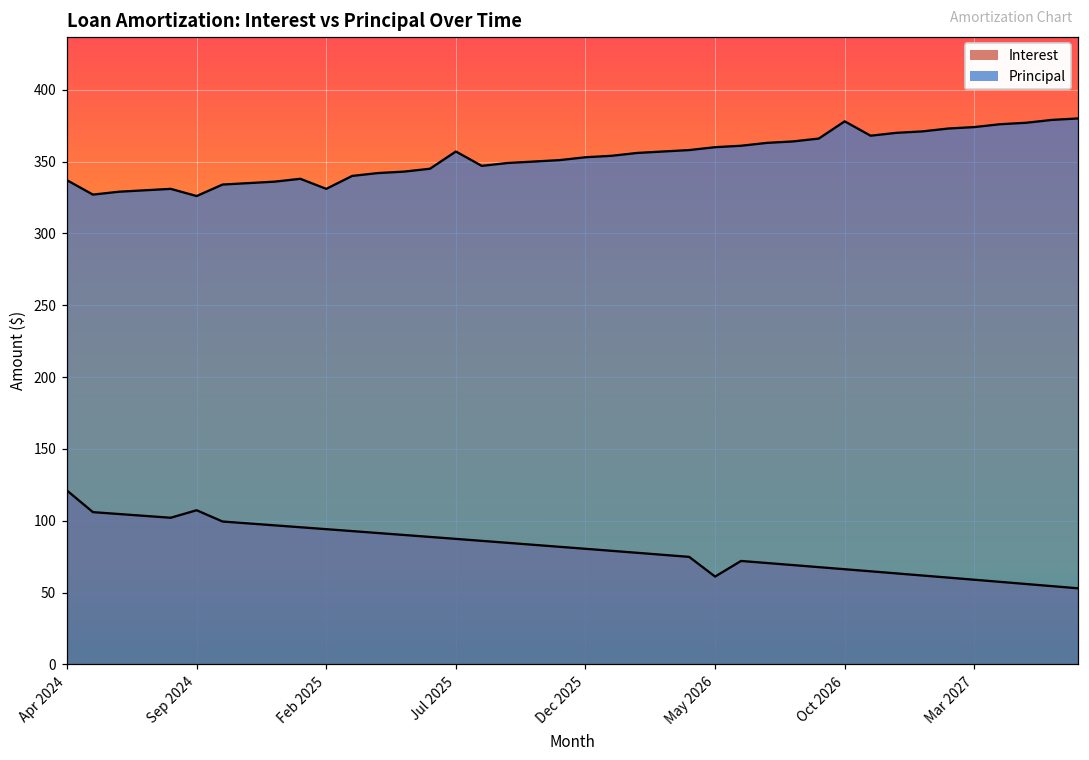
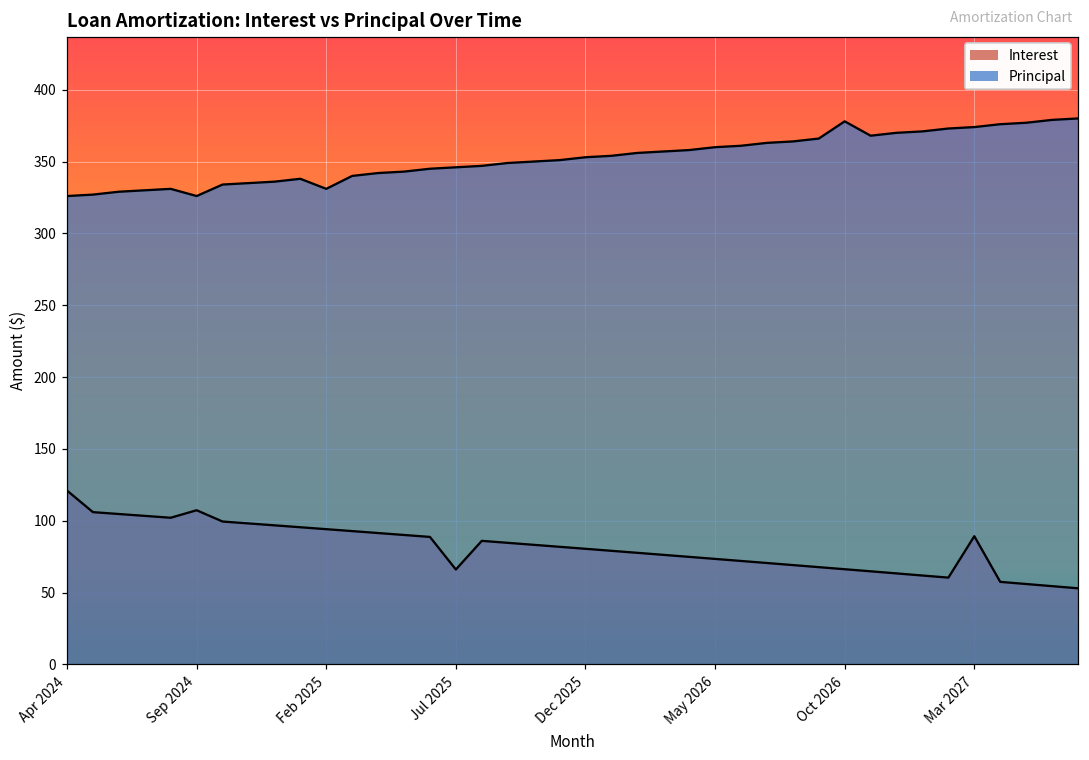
  {
    "Interest": {
      "Apr 2024": 121,
      "Sep 2024": 107,
      "Feb 2025": 94,
-     "Jul 2025": 87,
+     "Jul 2025": 66,
      "Dec 2025": 80,
-     "May 2026": 61,
+     "May 2026": 73,
      "Oct 2026": 66,
-     "Mar 2027": 59
+     "Mar 2027": 89
    },
    "Principal": {
-     "Apr 2024": 337,
+     "Apr 2024": 326,
      "Sep 2024": 326,
      "Feb 2025": 331,
-     "Jul 2025": 357,
+     "Jul 2025": 346,
      "Dec 2025": 353,
      "May 2026": 360,
      "Oct 2026": 378,
      "Mar 2027": 374
    }
  }
